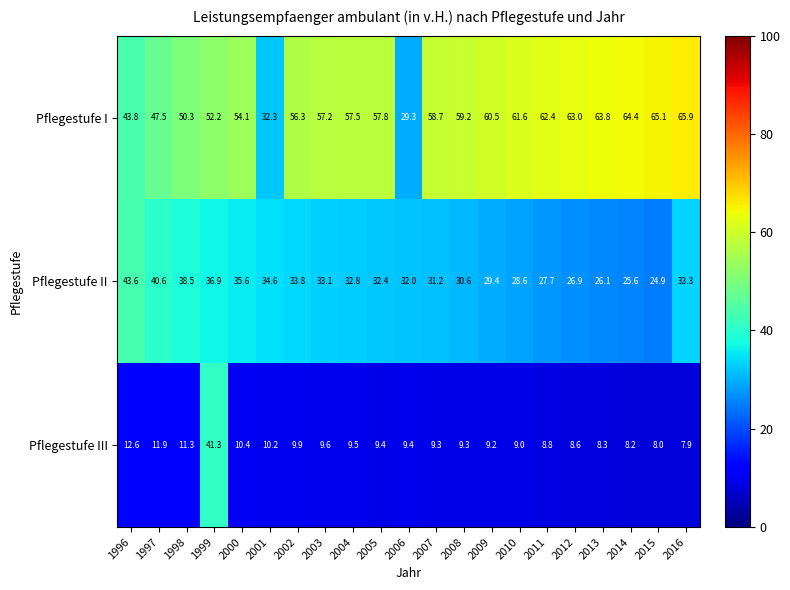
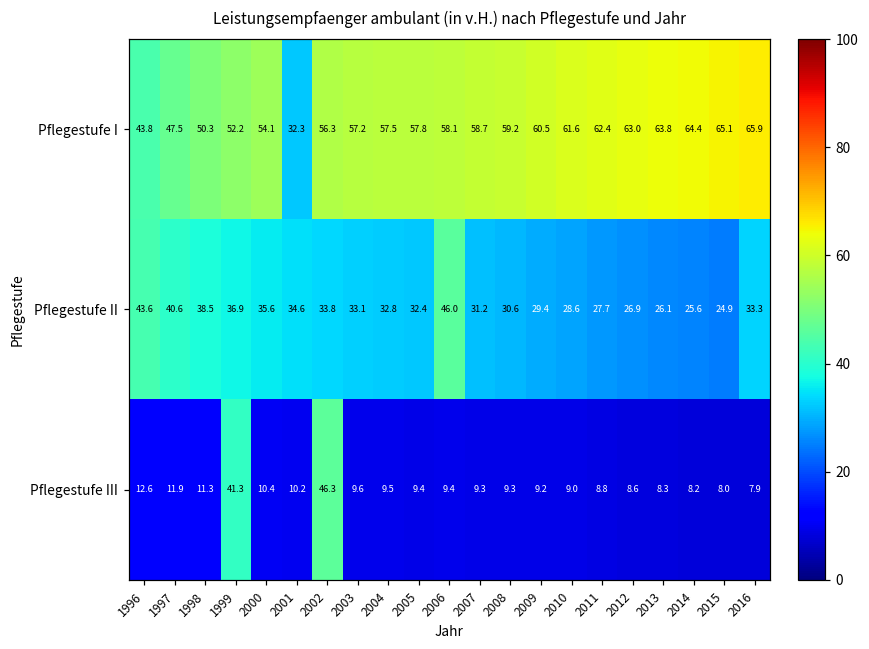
  {
    "Pflegestufe I": {
      "1996": 43.8,
      "1997": 47.5,
      "1998": 50.3,
      "1999": 52.2,
      "2000": 54.1,
      "2001": 32.3,
      "2002": 56.3,
      "2003": 57.2,
      "2004": 57.5,
      "2005": 57.8,
-     "2006": 29.3,
+     "2006": 58.1,
      "2007": 58.7,
      "2008": 59.2,
      "2009": 60.5,
      "2010": 61.6,
      "2011": 62.4,
      "2012": 63.0,
      "2013": 63.8,
      "2014": 64.4,
      "2015": 65.1,
      "2016": 65.9
    },
    "Pflegestufe II": {
      "1996": 43.6,
      "1997": 40.6,
      "1998": 38.5,
      "1999": 36.9,
      "2000": 35.6,
      "2001": 34.6,
      "2002": 33.8,
      "2003": 33.1,
      "2004": 32.8,
      "2005": 32.4,
-     "2006": 32.0,
+     "2006": 46.0,
      "2007": 31.2,
      "2008": 30.6,
      "2009": 29.4,
      "2010": 28.6,
      "2011": 27.7,
      "2012": 26.9,
      "2013": 26.1,
      "2014": 25.6,
      "2015": 24.9,
      "2016": 33.3
    },
    "Pflegestufe III": {
      "1996": 12.6,
      "1997": 11.9,
      "1998": 11.3,
      "1999": 41.3,
      "2000": 10.4,
      "2001": 10.2,
-     "2002": 9.9,
+     "2002": 46.3,
      "2003": 9.6,
      "2004": 9.5,
      "2005": 9.4,
      "2006": 9.4,
      "2007": 9.3,
      "2008": 9.3,
      "2009": 9.2,
      "2010": 9.0,
      "2011": 8.8,
      "2012": 8.6,
      "2013": 8.3,
      "2014": 8.2,
      "2015": 8.0,
      "2016": 7.9
    }
  }
